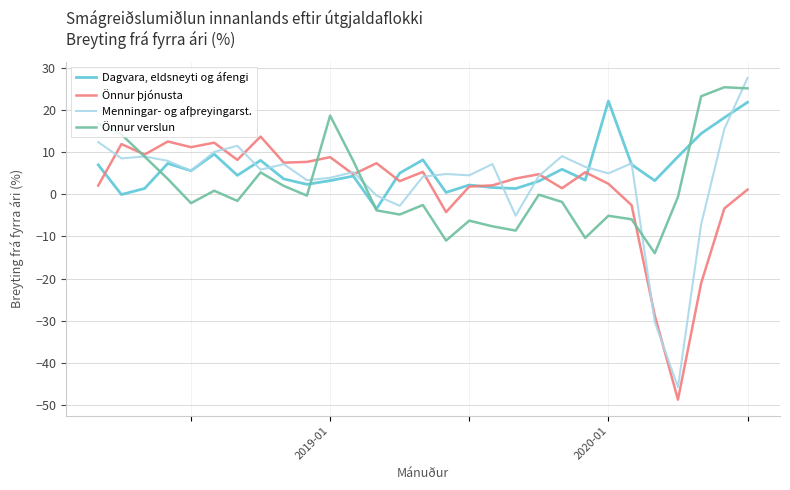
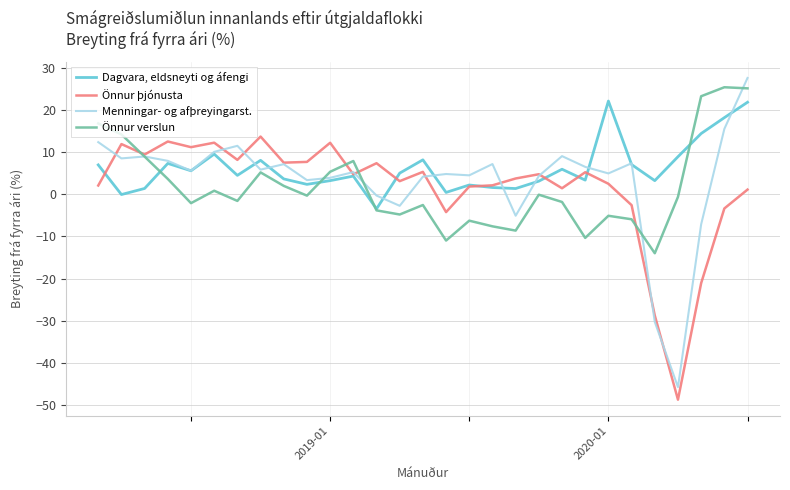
  {
    "Dagvara, eldsneyti og áfengi": {
      "2019-01": 3,
      "2020-01": 22
    },
    "Önnur þjónusta": {
-     "2019-01": 9,
+     "2019-01": 12,
      "2020-01": 2
    },
    "Menningar- og afþreyingarst.": {
      "2019-01": 4,
      "2020-01": 5
    },
    "Önnur verslun": {
-     "2019-01": 19,
+     "2019-01": 5,
      "2020-01": -5
    }
  }
